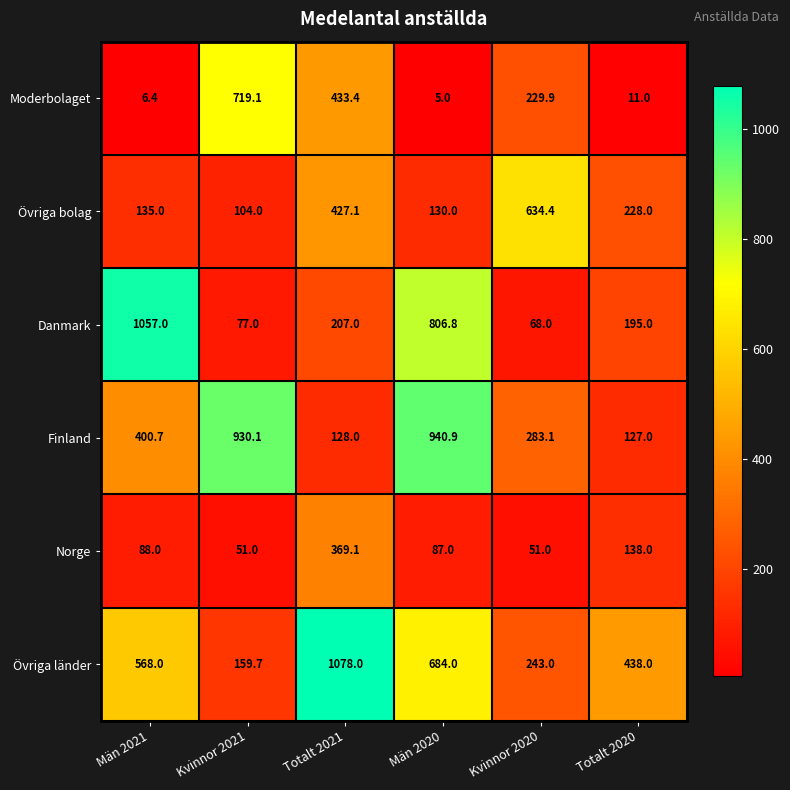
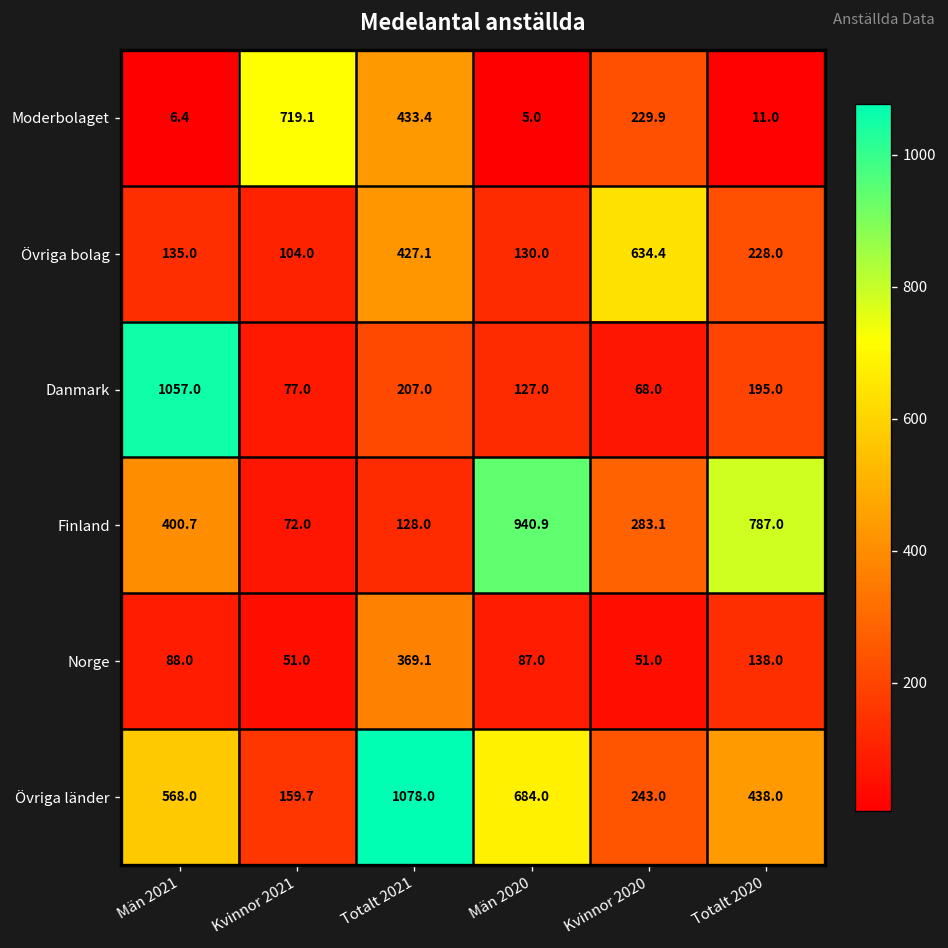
  {
    "Moderbolaget": {
      "Män 2021": 6.4,
      "Kvinnor 2021": 719.1,
      "Totalt 2021": 433.4,
      "Män 2020": 5.0,
      "Kvinnor 2020": 229.9,
      "Totalt 2020": 11.0
    },
    "Övriga bolag": {
      "Män 2021": 135.0,
      "Kvinnor 2021": 104.0,
      "Totalt 2021": 427.1,
      "Män 2020": 130.0,
      "Kvinnor 2020": 634.4,
      "Totalt 2020": 228.0
    },
    "Danmark": {
      "Män 2021": 1057.0,
      "Kvinnor 2021": 77.0,
      "Totalt 2021": 207.0,
-     "Män 2020": 806.8,
+     "Män 2020": 127.0,
      "Kvinnor 2020": 68.0,
      "Totalt 2020": 195.0
    },
    "Finland": {
      "Män 2021": 400.7,
-     "Kvinnor 2021": 930.1,
+     "Kvinnor 2021": 72.0,
      "Totalt 2021": 128.0,
      "Män 2020": 940.9,
      "Kvinnor 2020": 283.1,
-     "Totalt 2020": 127.0
+     "Totalt 2020": 787.0
    },
    "Norge": {
      "Män 2021": 88.0,
      "Kvinnor 2021": 51.0,
      "Totalt 2021": 369.1,
      "Män 2020": 87.0,
      "Kvinnor 2020": 51.0,
      "Totalt 2020": 138.0
    },
    "Övriga länder": {
      "Män 2021": 568.0,
      "Kvinnor 2021": 159.7,
      "Totalt 2021": 1078.0,
      "Män 2020": 684.0,
      "Kvinnor 2020": 243.0,
      "Totalt 2020": 438.0
    }
  }
